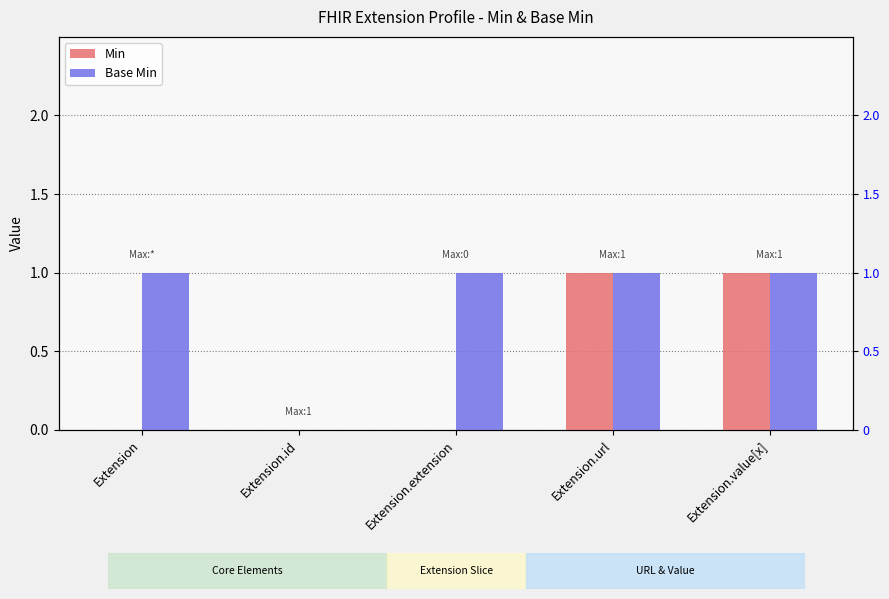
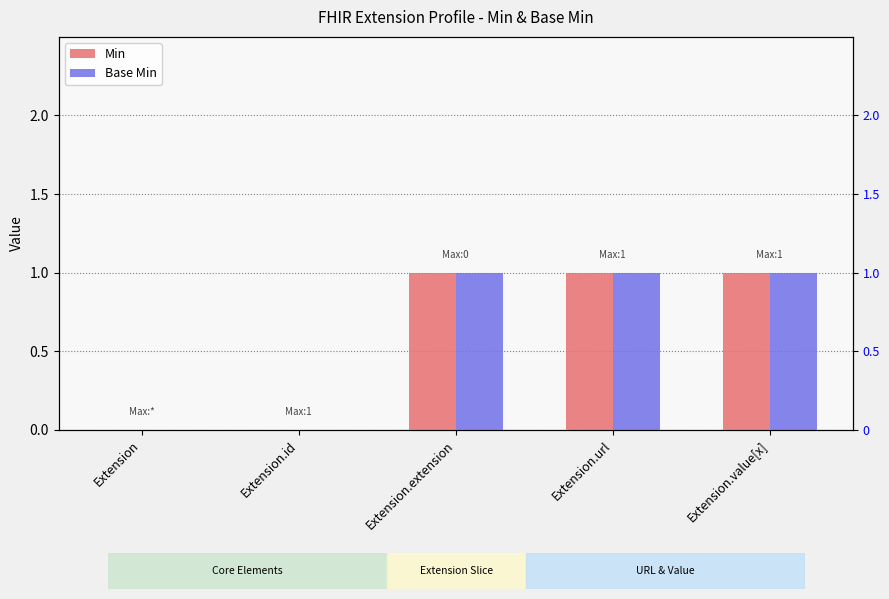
  {
    "Min": {
      "Extension": 0,
-     "Extension.extension": 0
+     "Extension.extension": 1
    },
    "Base Min": {
-     "Extension": 1
+     "Extension": 0
    }
  }
